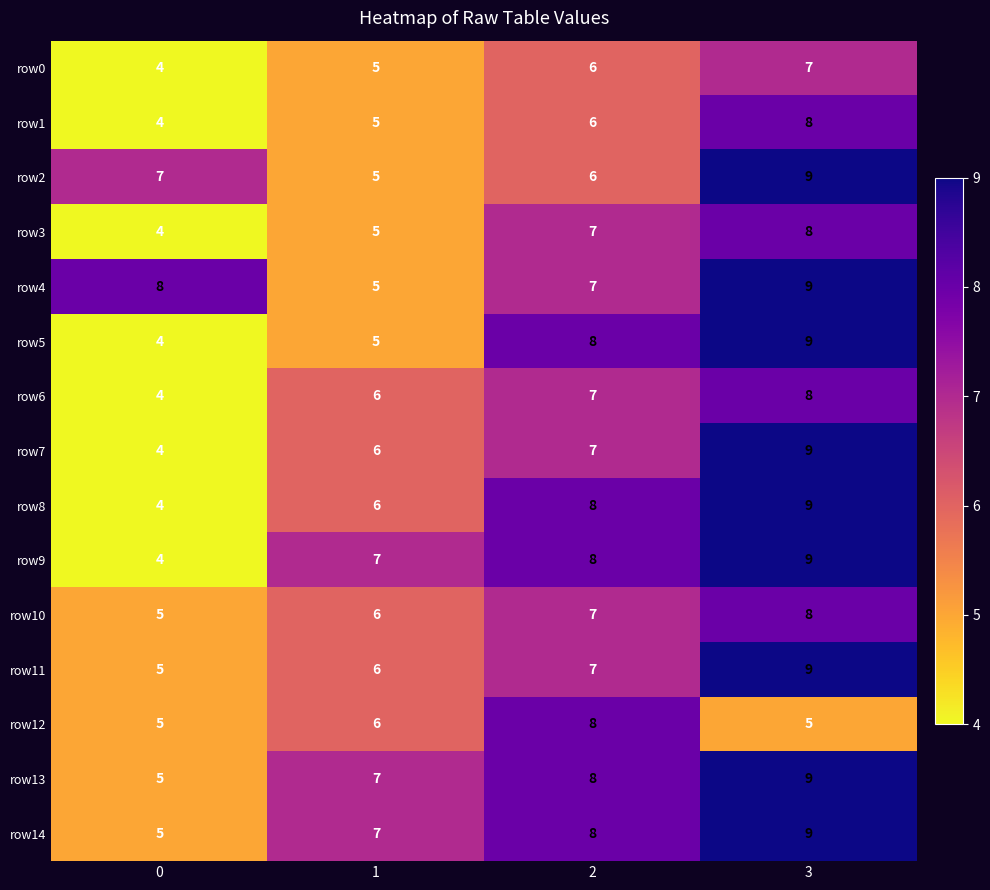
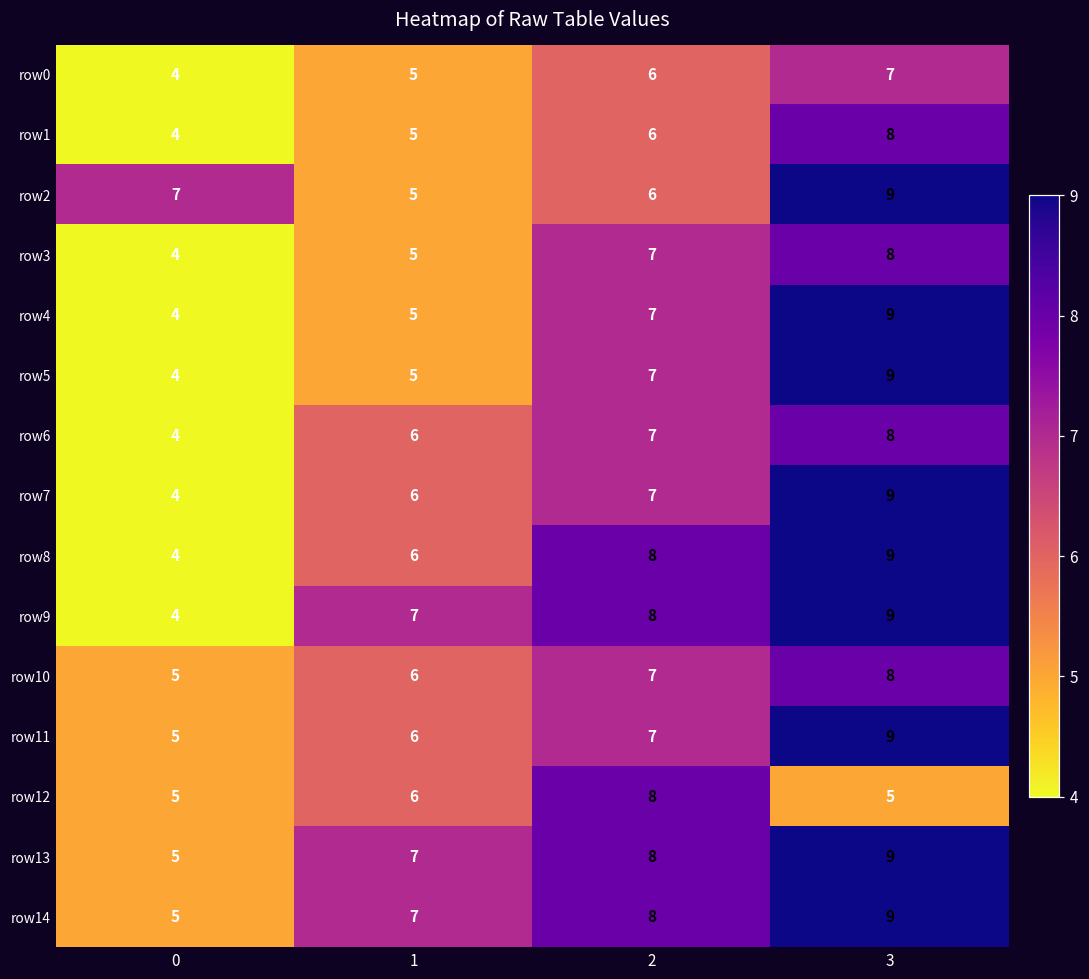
  {
    "row0": {
      "0": 4,
      "1": 5,
      "2": 6,
      "3": 7
    },
    "row1": {
      "0": 4,
      "1": 5,
      "2": 6,
      "3": 8
    },
    "row2": {
      "0": 7,
      "1": 5,
      "2": 6,
      "3": 9
    },
    "row3": {
      "0": 4,
      "1": 5,
      "2": 7,
      "3": 8
    },
    "row4": {
-     "0": 8,
+     "0": 4,
      "1": 5,
      "2": 7,
      "3": 9
    },
    "row5": {
      "0": 4,
      "1": 5,
-     "2": 8,
+     "2": 7,
      "3": 9
    },
    "row6": {
      "0": 4,
      "1": 6,
      "2": 7,
      "3": 8
    },
    "row7": {
      "0": 4,
      "1": 6,
      "2": 7,
      "3": 9
    },
    "row8": {
      "0": 4,
      "1": 6,
      "2": 8,
      "3": 9
    },
    "row9": {
      "0": 4,
      "1": 7,
      "2": 8,
      "3": 9
    },
    "row10": {
      "0": 5,
      "1": 6,
      "2": 7,
      "3": 8
    },
    "row11": {
      "0": 5,
      "1": 6,
      "2": 7,
      "3": 9
    },
    "row12": {
      "0": 5,
      "1": 6,
      "2": 8,
      "3": 5
    },
    "row13": {
      "0": 5,
      "1": 7,
      "2": 8,
      "3": 9
    },
    "row14": {
      "0": 5,
      "1": 7,
      "2": 8,
      "3": 9
    }
  }
